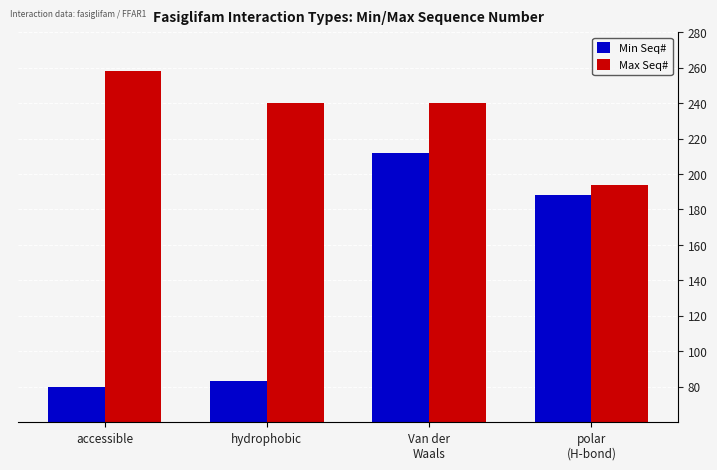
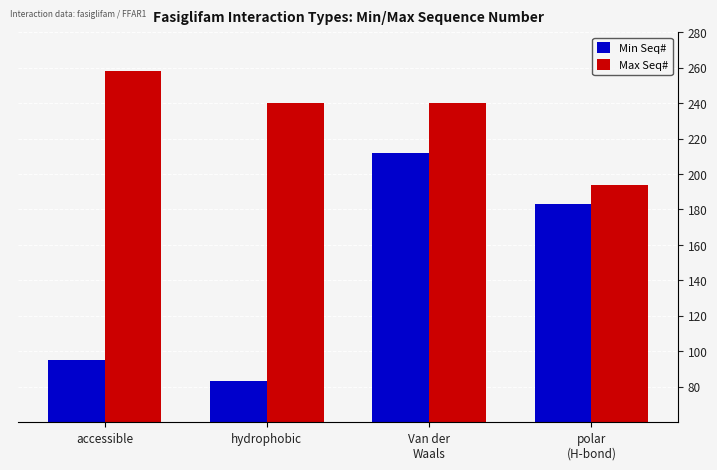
  {
    "Min Seq#": {
-     "accessible": 80,
+     "accessible": 95,
      "hydrophobic": 83,
      "Van der Waals": 212,
-     "polar (H-bond)": 188
+     "polar (H-bond)": 183
    },
    "Max Seq#": {
      "accessible": 258,
      "hydrophobic": 240,
      "Van der Waals": 240,
      "polar (H-bond)": 194
    }
  }
